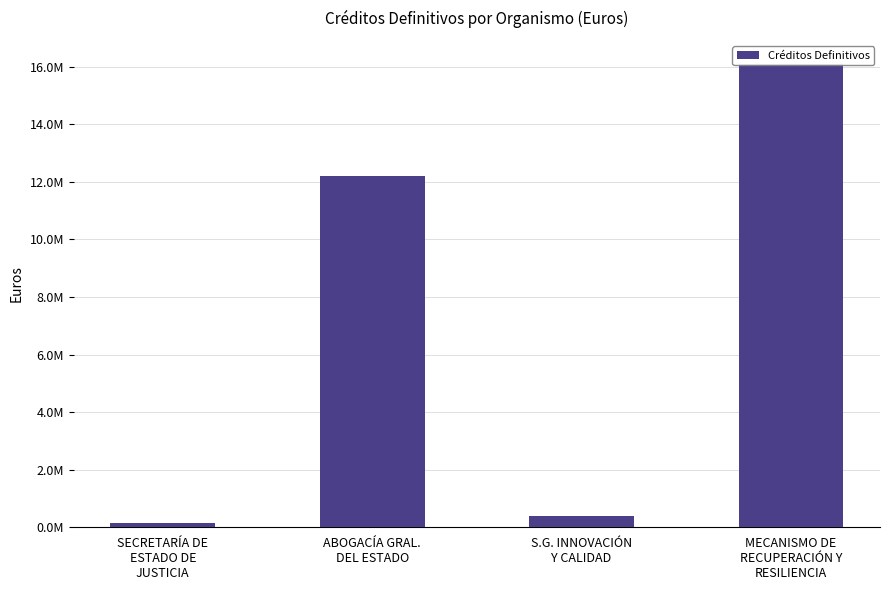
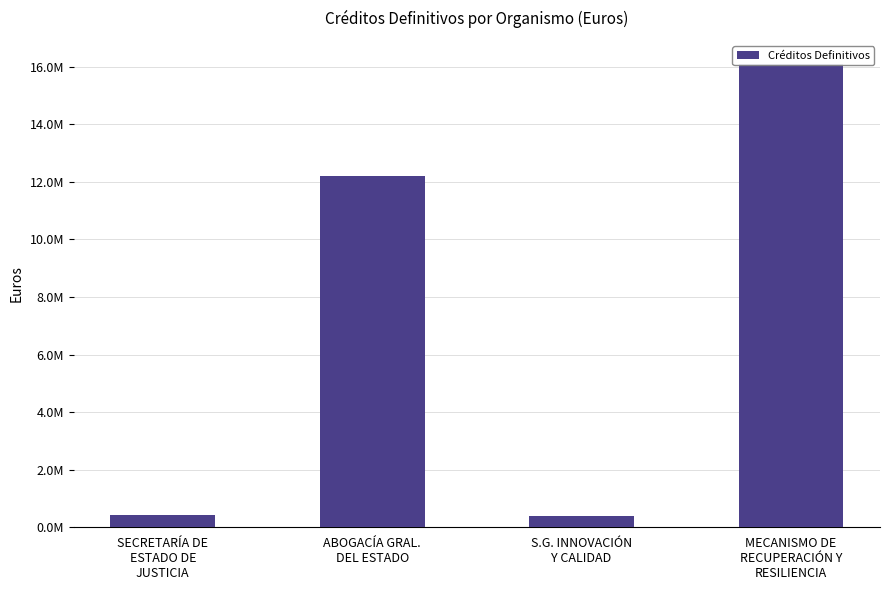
  {
-   "SECRETARÍA DE ESTADO DE JUSTICIA": 200000,
+   "SECRETARÍA DE ESTADO DE JUSTICIA": 400000,
    "ABOGACÍA GRAL. DEL ESTADO": 12200000,
    "S.G. INNOVACIÓN Y CALIDAD": 400000
  }
